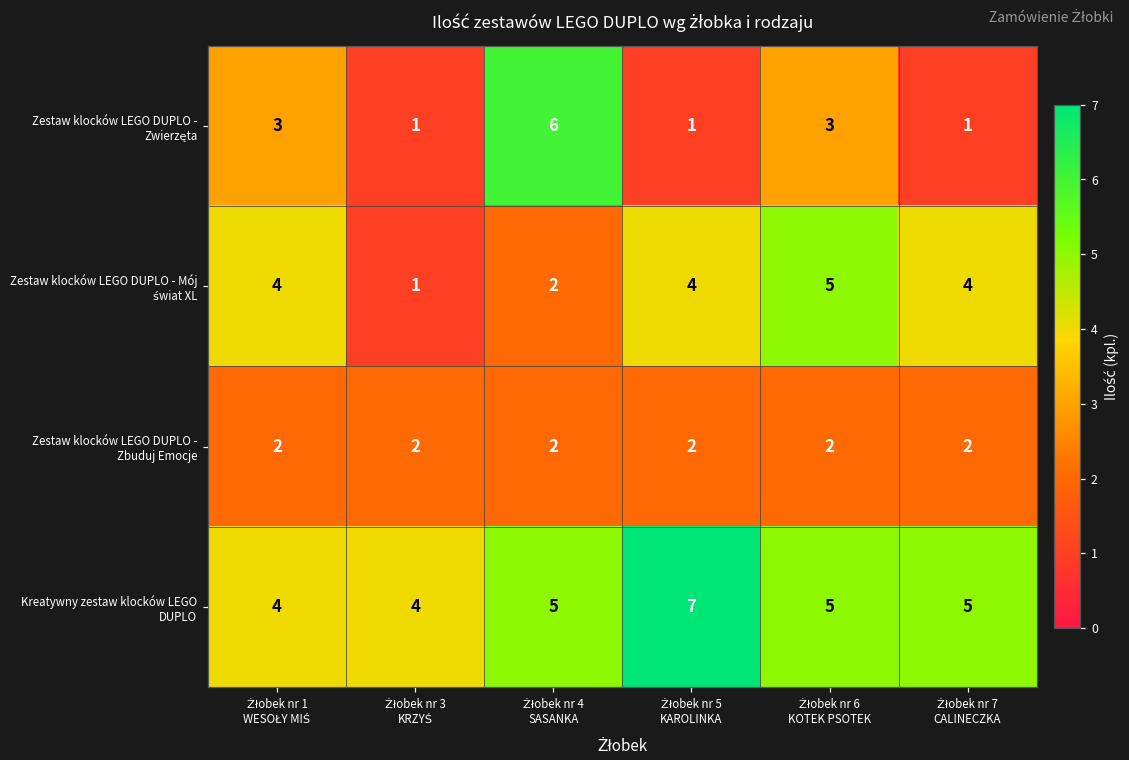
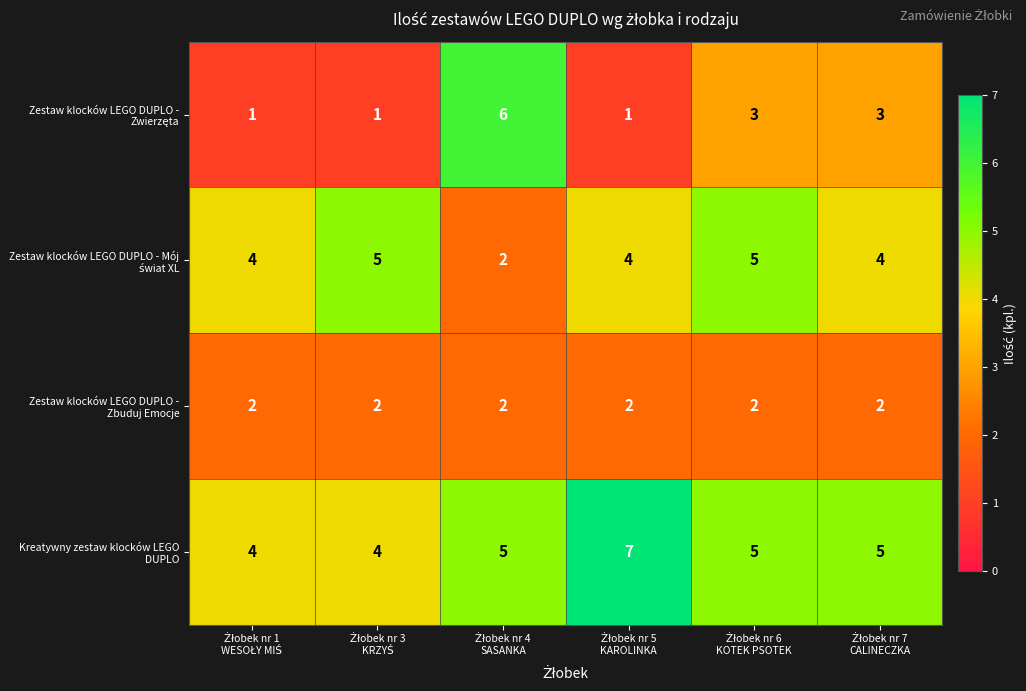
  {
    "Zestaw klocków LEGO DUPLO - Zwierzęta": {
-     "Żłobek nr 1 WESOŁY MIŚ": 3,
+     "Żłobek nr 1 WESOŁY MIŚ": 1,
      "Żłobek nr 3 KRZYŚ": 1,
      "Żłobek nr 4 SASANKA": 6,
      "Żłobek nr 5 KAROLINKA": 1,
      "Żłobek nr 6 KOTEK PSOTEK": 3,
-     "Żłobek nr 7 CALINECZKA": 1
+     "Żłobek nr 7 CALINECZKA": 3
    },
    "Zestaw klocków LEGO DUPLO - Mój świat XL": {
      "Żłobek nr 1 WESOŁY MIŚ": 4,
-     "Żłobek nr 3 KRZYŚ": 1,
+     "Żłobek nr 3 KRZYŚ": 5,
      "Żłobek nr 4 SASANKA": 2,
      "Żłobek nr 5 KAROLINKA": 4,
      "Żłobek nr 6 KOTEK PSOTEK": 5,
      "Żłobek nr 7 CALINECZKA": 4
    },
    "Zestaw klocków LEGO DUPLO - Zbuduj Emocje": {
      "Żłobek nr 1 WESOŁY MIŚ": 2,
      "Żłobek nr 3 KRZYŚ": 2,
      "Żłobek nr 4 SASANKA": 2,
      "Żłobek nr 5 KAROLINKA": 2,
      "Żłobek nr 6 KOTEK PSOTEK": 2,
      "Żłobek nr 7 CALINECZKA": 2
    },
    "Kreatywny zestaw klocków LEGO DUPLO": {
      "Żłobek nr 1 WESOŁY MIŚ": 4,
      "Żłobek nr 3 KRZYŚ": 4,
      "Żłobek nr 4 SASANKA": 5,
      "Żłobek nr 5 KAROLINKA": 7,
      "Żłobek nr 6 KOTEK PSOTEK": 5,
      "Żłobek nr 7 CALINECZKA": 5
    }
  }
